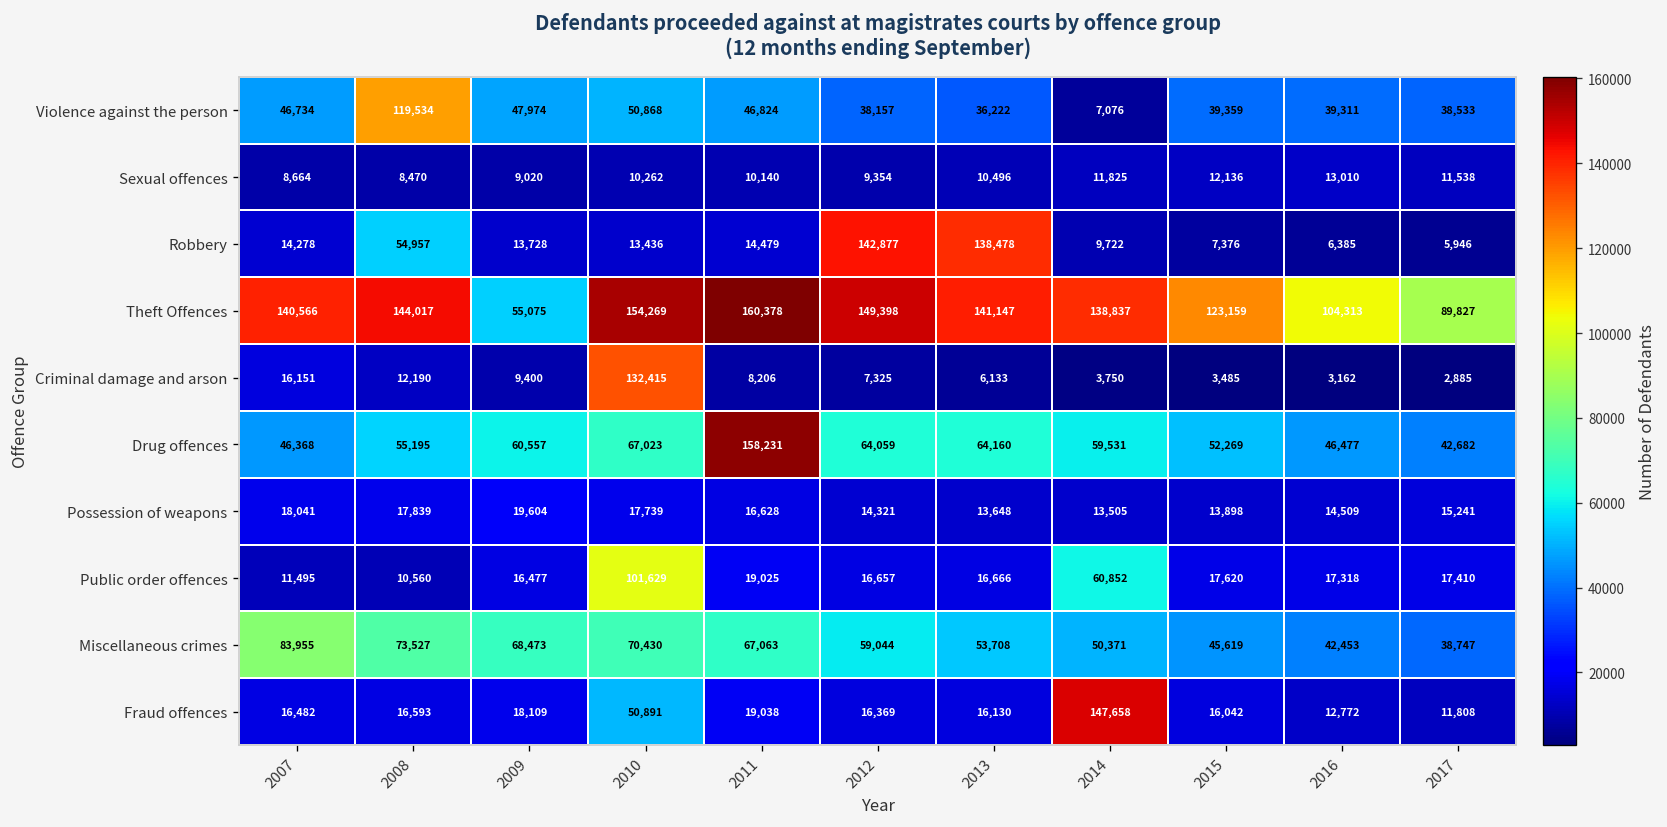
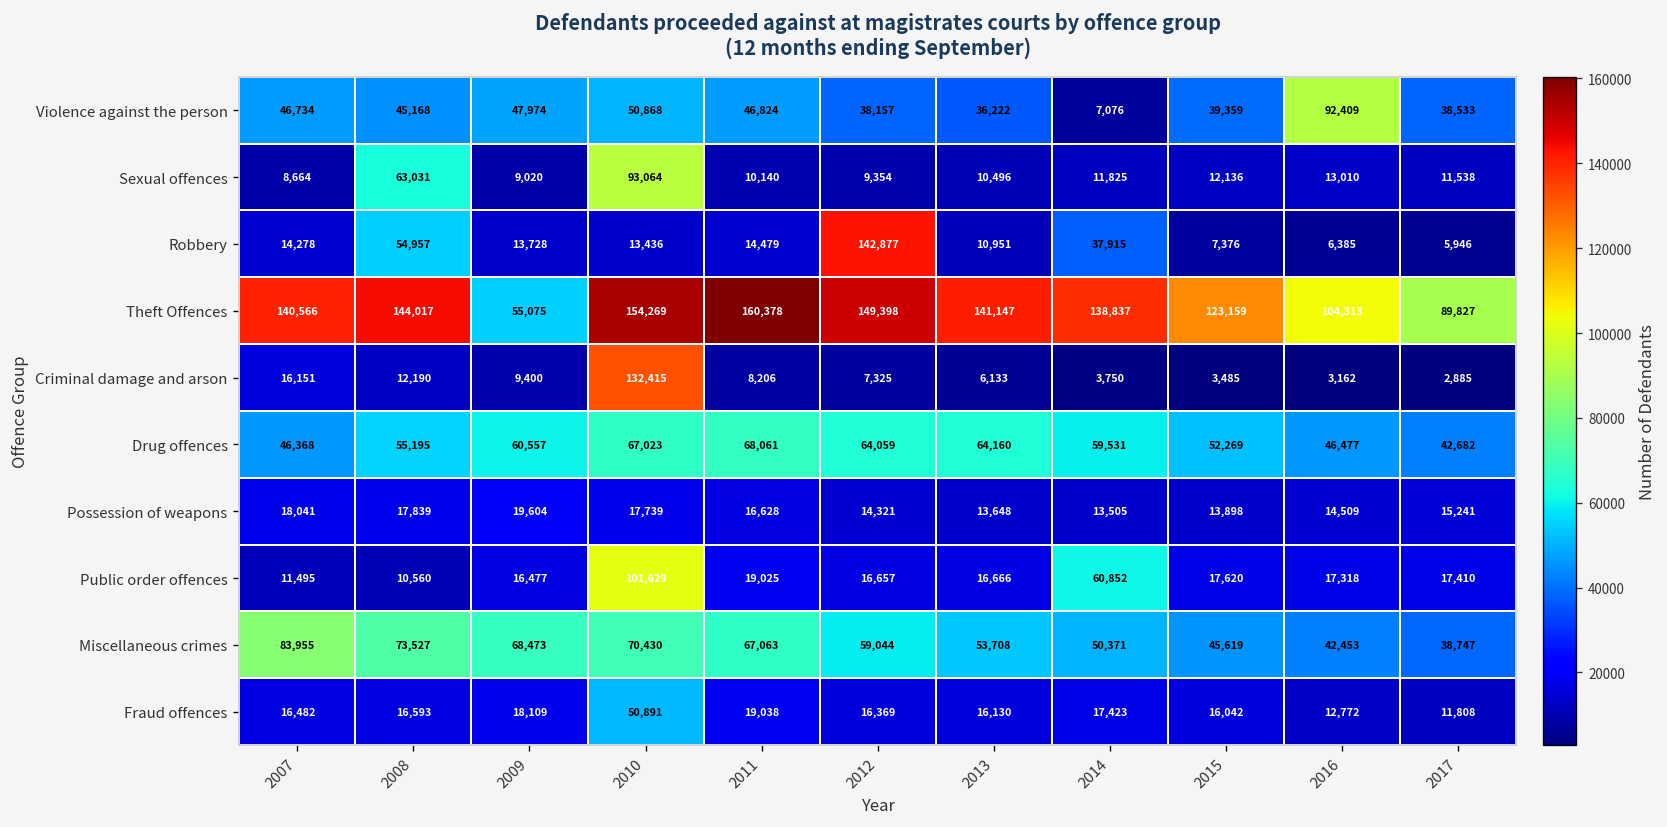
  {
    "Violence against the person": {
      "2007": "46,734",
-     "2008": "119,534",
+     "2008": "45,168",
      "2009": "47,974",
      "2010": "50,868",
      "2011": "46,824",
      "2012": "38,157",
      "2013": "36,222",
      "2014": "7,076",
      "2015": "39,359",
-     "2016": "39,311",
+     "2016": "92,409",
      "2017": "38,533"
    },
    "Sexual offences": {
      "2007": "8,664",
-     "2008": "8,470",
+     "2008": "63,031",
      "2009": "9,020",
-     "2010": "10,262",
+     "2010": "93,064",
      "2011": "10,140",
      "2012": "9,354",
      "2013": "10,496",
      "2014": "11,825",
      "2015": "12,136",
      "2016": "13,010",
      "2017": "11,538"
    },
    "Robbery": {
      "2007": "14,278",
      "2008": "54,957",
      "2009": "13,728",
      "2010": "13,436",
      "2011": "14,479",
      "2012": "142,877",
-     "2013": "138,478",
-     "2014": "9,722",
+     "2013": "10,951",
+     "2014": "37,915",
      "2015": "7,376",
      "2016": "6,385",
      "2017": "5,946"
    },
    "Theft Offences": {
      "2007": "140,566",
      "2008": "144,017",
      "2009": "55,075",
      "2010": "154,269",
      "2011": "160,378",
      "2012": "149,398",
      "2013": "141,147",
      "2014": "138,837",
      "2015": "123,159",
      "2016": "104,313",
      "2017": "89,827"
    },
    "Criminal damage and arson": {
      "2007": "16,151",
      "2008": "12,190",
      "2009": "9,400",
      "2010": "132,415",
      "2011": "8,206",
      "2012": "7,325",
      "2013": "6,133",
      "2014": "3,750",
      "2015": "3,485",
      "2016": "3,162",
      "2017": "2,885"
    },
    "Drug offences": {
      "2007": "46,368",
      "2008": "55,195",
      "2009": "60,557",
      "2010": "67,023",
-     "2011": "158,231",
+     "2011": "68,061",
      "2012": "64,059",
      "2013": "64,160",
      "2014": "59,531",
      "2015": "52,269",
      "2016": "46,477",
      "2017": "42,682"
    },
    "Possession of weapons": {
      "2007": "18,041",
      "2008": "17,839",
      "2009": "19,604",
      "2010": "17,739",
      "2011": "16,628",
      "2012": "14,321",
      "2013": "13,648",
      "2014": "13,505",
      "2015": "13,898",
      "2016": "14,509",
      "2017": "15,241"
    },
    "Public order offences": {
      "2007": "11,495",
      "2008": "10,560",
      "2009": "16,477",
      "2010": "101,629",
      "2011": "19,025",
      "2012": "16,657",
      "2013": "16,666",
      "2014": "60,852",
      "2015": "17,620",
      "2016": "17,318",
      "2017": "17,410"
    },
    "Miscellaneous crimes": {
      "2007": "83,955",
      "2008": "73,527",
      "2009": "68,473",
      "2010": "70,430",
      "2011": "67,063",
      "2012": "59,044",
      "2013": "53,708",
      "2014": "50,371",
      "2015": "45,619",
      "2016": "42,453",
      "2017": "38,747"
    },
    "Fraud offences": {
      "2007": "16,482",
      "2008": "16,593",
      "2009": "18,109",
      "2010": "50,891",
      "2011": "19,038",
      "2012": "16,369",
      "2013": "16,130",
-     "2014": "147,658",
+     "2014": "17,423",
      "2015": "16,042",
      "2016": "12,772",
      "2017": "11,808"
    }
  }
